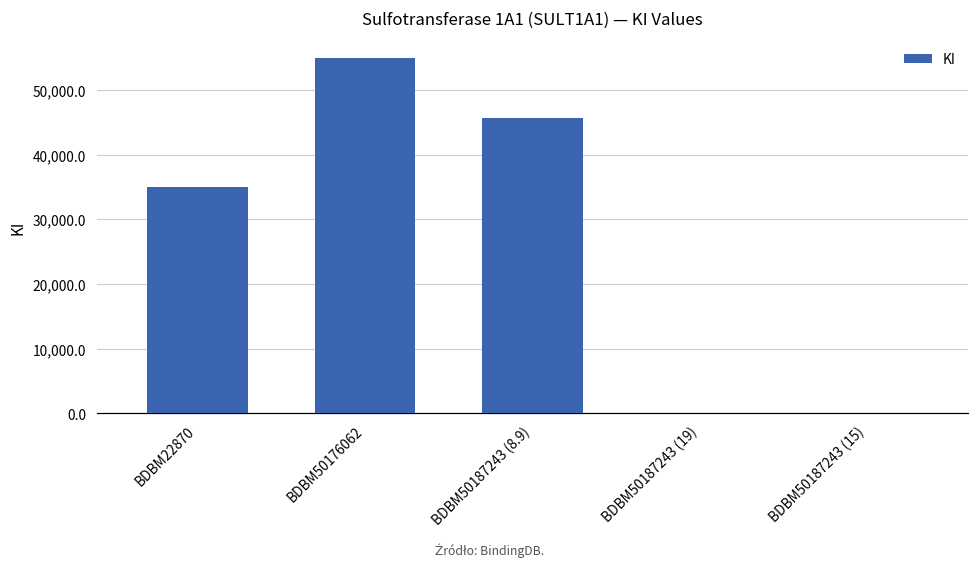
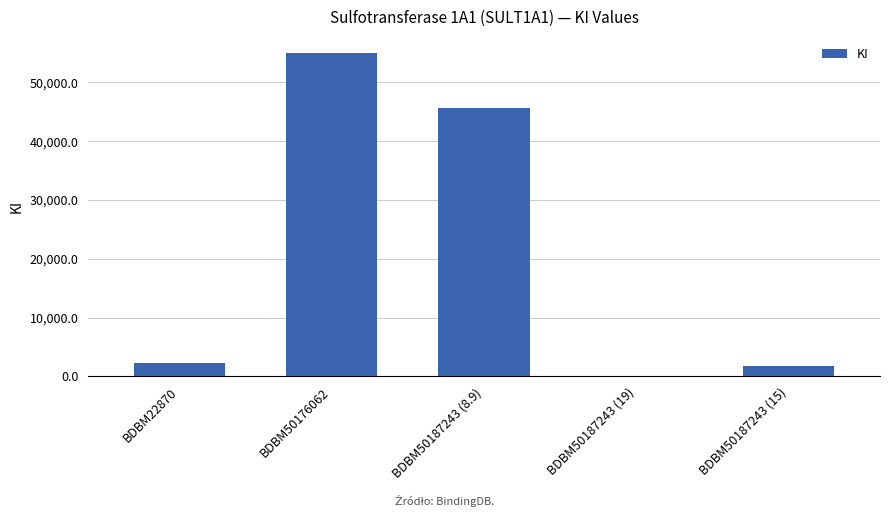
  {
-   "BDBM22870": "35,000",
+   "BDBM22870": "2,000",
    "BDBM50176062": "55,000",
    "BDBM50187243 (8.9)": "46,000",
-   "BDBM50187243 (15)": "0"
+   "BDBM50187243 (15)": "2,000"
  }
